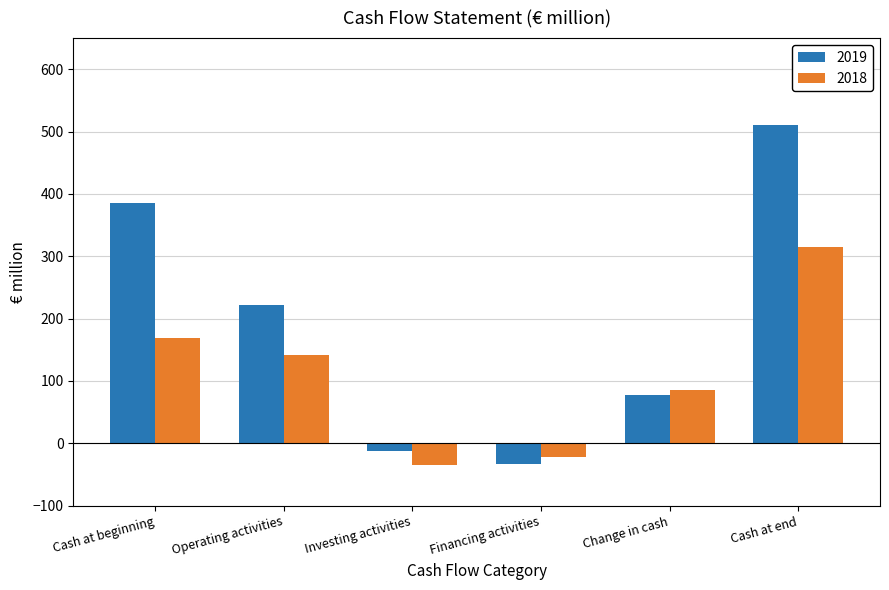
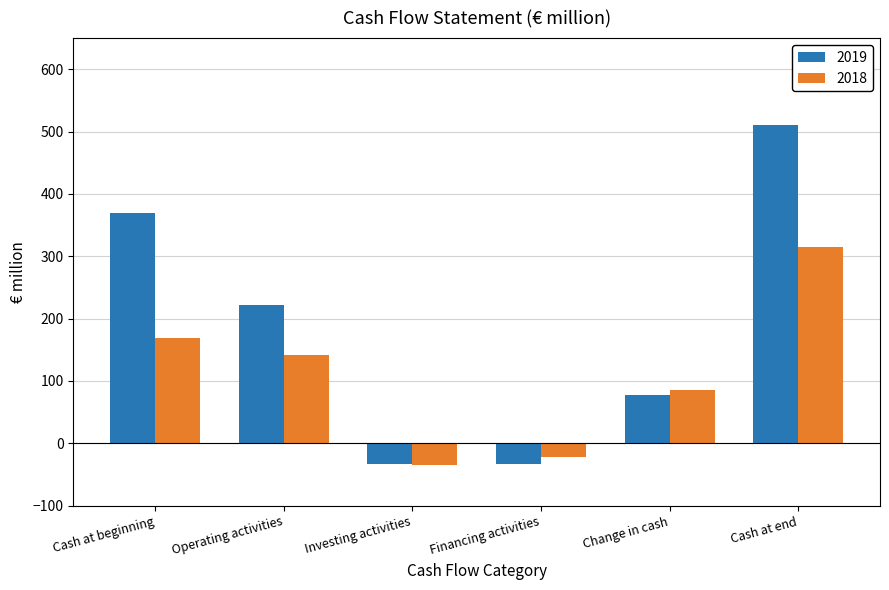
  {
    "2019": {
-     "Cash at beginning": 390,
+     "Cash at beginning": 370,
      "Operating activities": 220,
-     "Investing activities": -10,
+     "Investing activities": -30,
      "Financing activities": -30,
      "Change in cash": 80,
      "Cash at end": 510
    },
    "2018": {
      "Cash at beginning": 170,
      "Operating activities": 140,
      "Investing activities": -30,
      "Financing activities": -20,
      "Change in cash": 80,
      "Cash at end": 320
    }
  }
